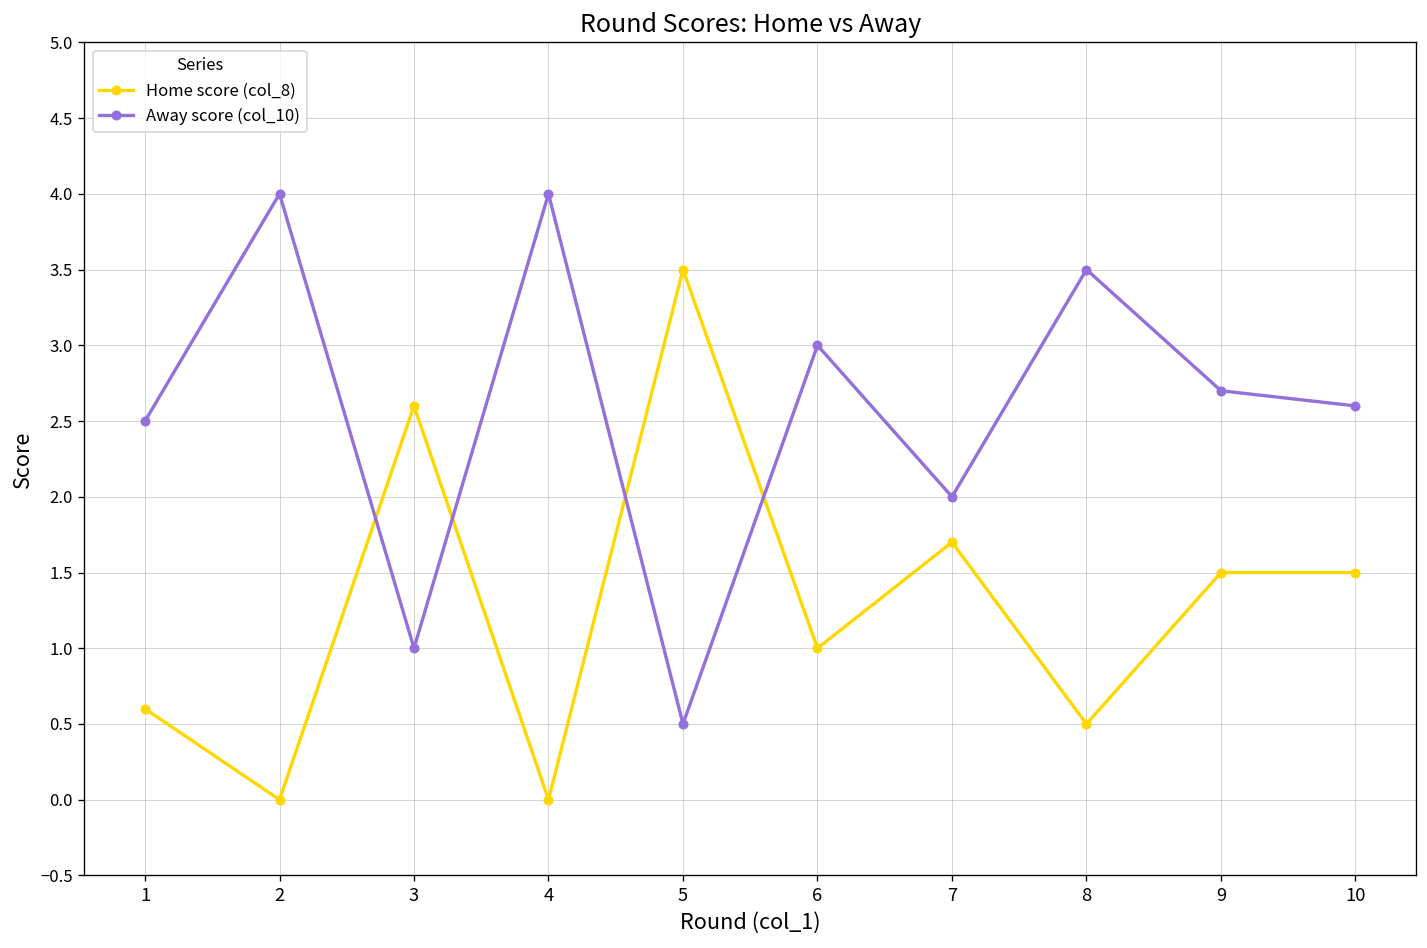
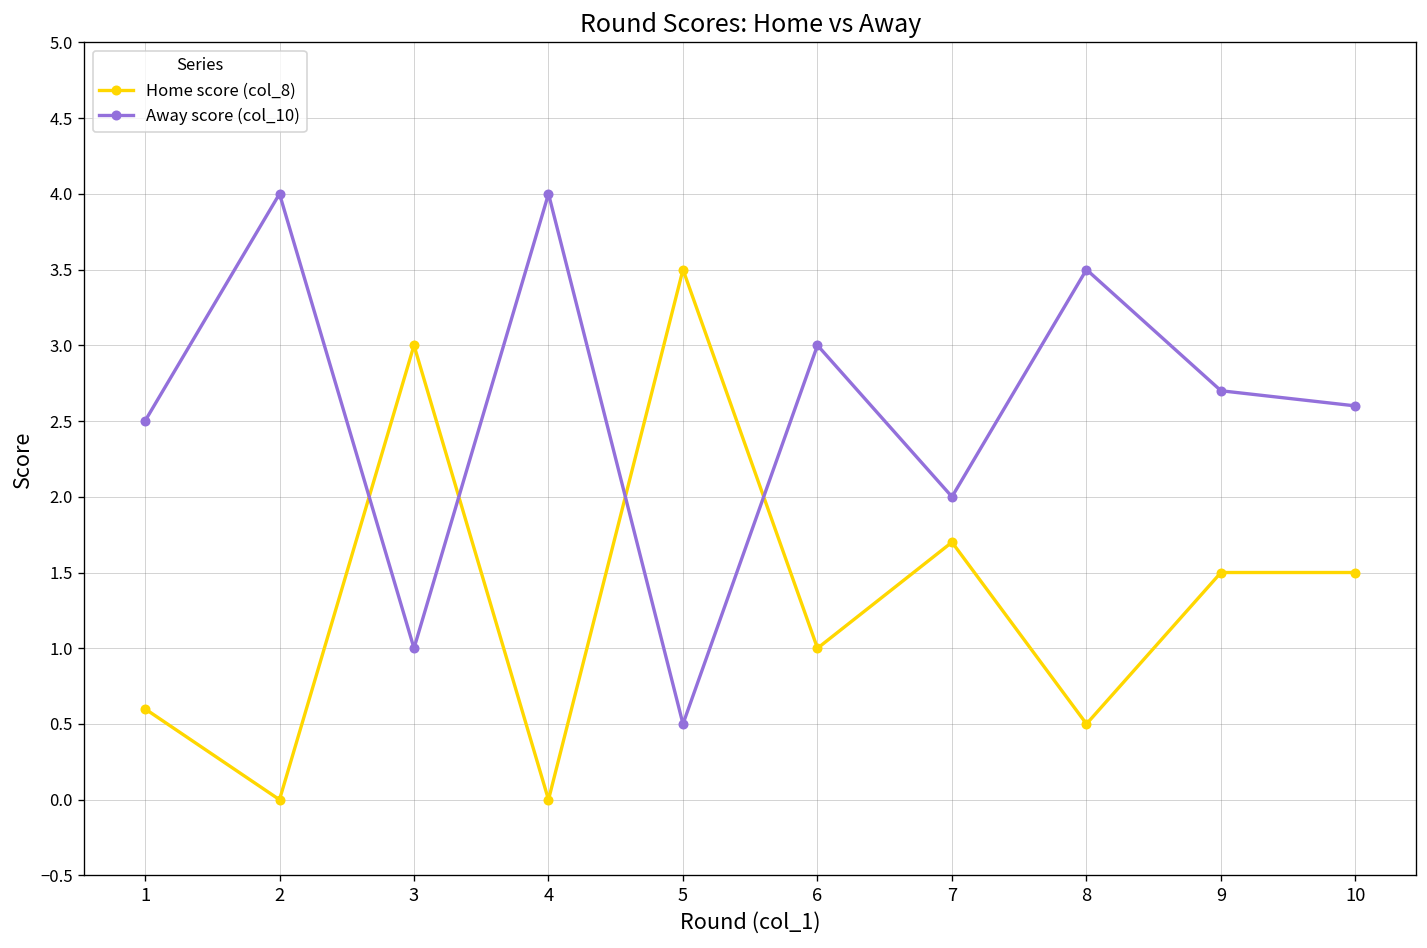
  {
    "Home score (col_8)": {
      "1": 0.6,
      "2": 0.0,
-     "3": 2.6,
+     "3": 3.0,
      "4": 0.0,
      "5": 3.5,
      "6": 1.0,
      "7": 1.7,
      "8": 0.5,
      "9": 1.5,
      "10": 1.5
    },
    "Away score (col_10)": {
      "1": 2.5,
      "2": 4.0,
      "3": 1.0,
      "4": 4.0,
      "5": 0.5,
      "6": 3.0,
      "7": 2.0,
      "8": 3.5,
      "9": 2.7,
      "10": 2.6
    }
  }
